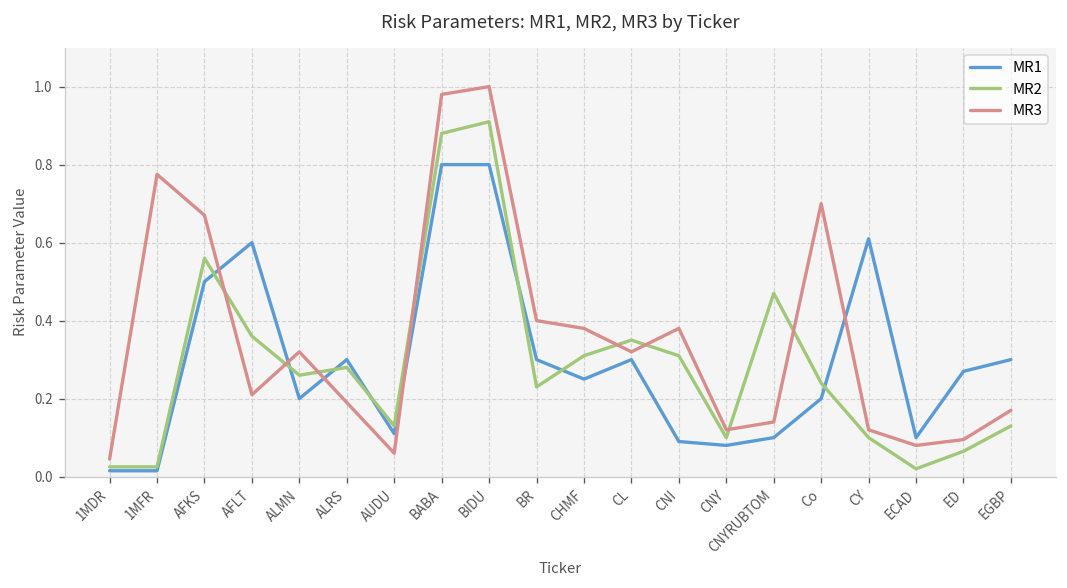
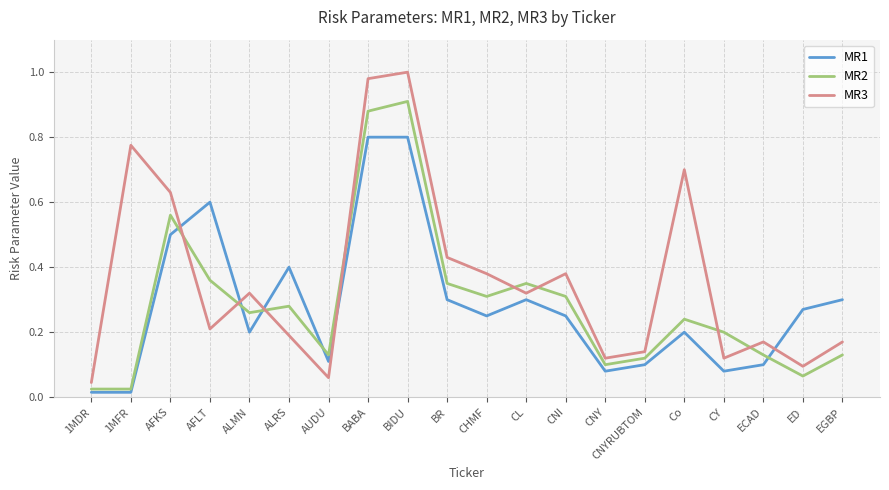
  {
    "MR1": {
      "1MDR": 0.02,
      "1MFR": 0.02,
      "AFKS": 0.50,
      "AFLT": 0.60,
      "ALMN": 0.20,
-     "ALRS": 0.3,
+     "ALRS": 0.4,
      "AUDU": 0.11,
      "BABA": 0.80,
      "BIDU": 0.80,
      "BR": 0.30,
      "CHMF": 0.25,
      "CL": 0.30,
-     "CNI": 0.09,
+     "CNI": 0.25,
      "CNY": 0.08,
      "CNYRUBTOM": 0.10,
      "Co": 0.20,
-     "CY": 0.61,
+     "CY": 0.08,
      "ECAD": 0.10,
      "ED": 0.27,
      "EGBP": 0.30
    },
    "MR2": {
      "1MDR": 0.03,
      "1MFR": 0.03,
      "AFKS": 0.56,
      "AFLT": 0.36,
      "ALMN": 0.26,
      "ALRS": 0.28,
      "AUDU": 0.13,
      "BABA": 0.88,
      "BIDU": 0.91,
-     "BR": 0.23,
+     "BR": 0.35,
      "CHMF": 0.31,
      "CL": 0.35,
      "CNI": 0.31,
      "CNY": 0.10,
-     "CNYRUBTOM": 0.47,
+     "CNYRUBTOM": 0.12,
      "Co": 0.24,
-     "CY": 0.1,
-     "ECAD": 0.02,
+     "CY": 0.2,
+     "ECAD": 0.13,
      "ED": 0.07,
      "EGBP": 0.13
    },
    "MR3": {
      "1MDR": 0.05,
      "1MFR": 0.78,
-     "AFKS": 0.67,
+     "AFKS": 0.63,
      "AFLT": 0.21,
      "ALMN": 0.32,
      "ALRS": 0.19,
      "AUDU": 0.06,
      "BABA": 0.98,
      "BIDU": 1.00,
-     "BR": 0.40,
+     "BR": 0.43,
      "CHMF": 0.38,
      "CL": 0.32,
      "CNI": 0.38,
      "CNY": 0.12,
      "CNYRUBTOM": 0.14,
      "Co": 0.70,
      "CY": 0.12,
-     "ECAD": 0.08,
+     "ECAD": 0.17,
      "ED": 0.10,
      "EGBP": 0.17
    }
  }
